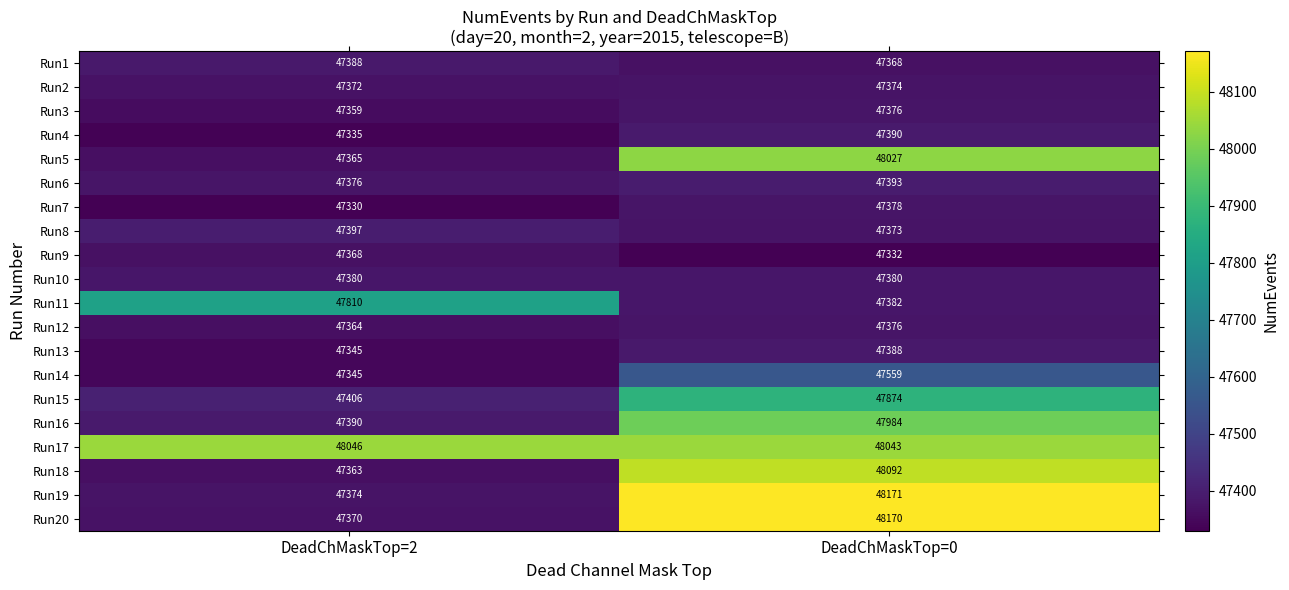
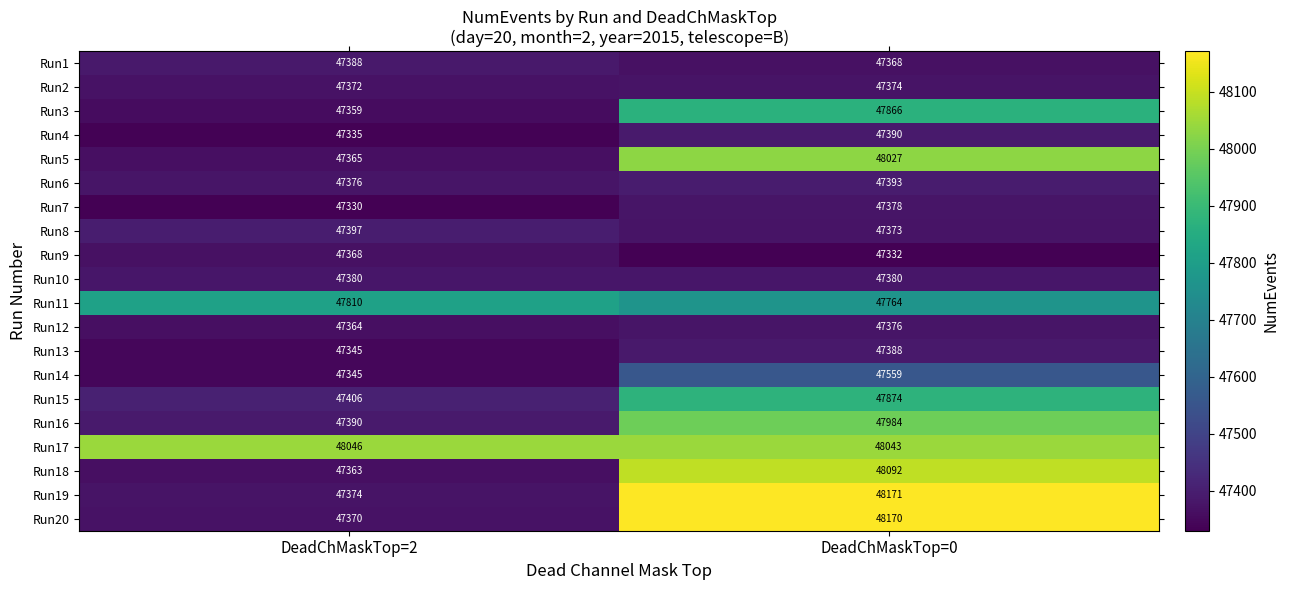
  {
    "Run1": {
      "DeadChMaskTop=2": 47388,
      "DeadChMaskTop=0": 47368
    },
    "Run2": {
      "DeadChMaskTop=2": 47372,
      "DeadChMaskTop=0": 47374
    },
    "Run3": {
      "DeadChMaskTop=2": 47359,
-     "DeadChMaskTop=0": 47376
+     "DeadChMaskTop=0": 47866
    },
    "Run4": {
      "DeadChMaskTop=2": 47335,
      "DeadChMaskTop=0": 47390
    },
    "Run5": {
      "DeadChMaskTop=2": 47365,
      "DeadChMaskTop=0": 48027
    },
    "Run6": {
      "DeadChMaskTop=2": 47376,
      "DeadChMaskTop=0": 47393
    },
    "Run7": {
      "DeadChMaskTop=2": 47330,
      "DeadChMaskTop=0": 47378
    },
    "Run8": {
      "DeadChMaskTop=2": 47397,
      "DeadChMaskTop=0": 47373
    },
    "Run9": {
      "DeadChMaskTop=2": 47368,
      "DeadChMaskTop=0": 47332
    },
    "Run10": {
      "DeadChMaskTop=2": 47380,
      "DeadChMaskTop=0": 47380
    },
    "Run11": {
      "DeadChMaskTop=2": 47810,
-     "DeadChMaskTop=0": 47382
+     "DeadChMaskTop=0": 47764
    },
    "Run12": {
      "DeadChMaskTop=2": 47364,
      "DeadChMaskTop=0": 47376
    },
    "Run13": {
      "DeadChMaskTop=2": 47345,
      "DeadChMaskTop=0": 47388
    },
    "Run14": {
      "DeadChMaskTop=2": 47345,
      "DeadChMaskTop=0": 47559
    },
    "Run15": {
      "DeadChMaskTop=2": 47406,
      "DeadChMaskTop=0": 47874
    },
    "Run16": {
      "DeadChMaskTop=2": 47390,
      "DeadChMaskTop=0": 47984
    },
    "Run17": {
      "DeadChMaskTop=2": 48046,
      "DeadChMaskTop=0": 48043
    },
    "Run18": {
      "DeadChMaskTop=2": 47363,
      "DeadChMaskTop=0": 48092
    },
    "Run19": {
      "DeadChMaskTop=2": 47374,
      "DeadChMaskTop=0": 48171
    },
    "Run20": {
      "DeadChMaskTop=2": 47370,
      "DeadChMaskTop=0": 48170
    }
  }
